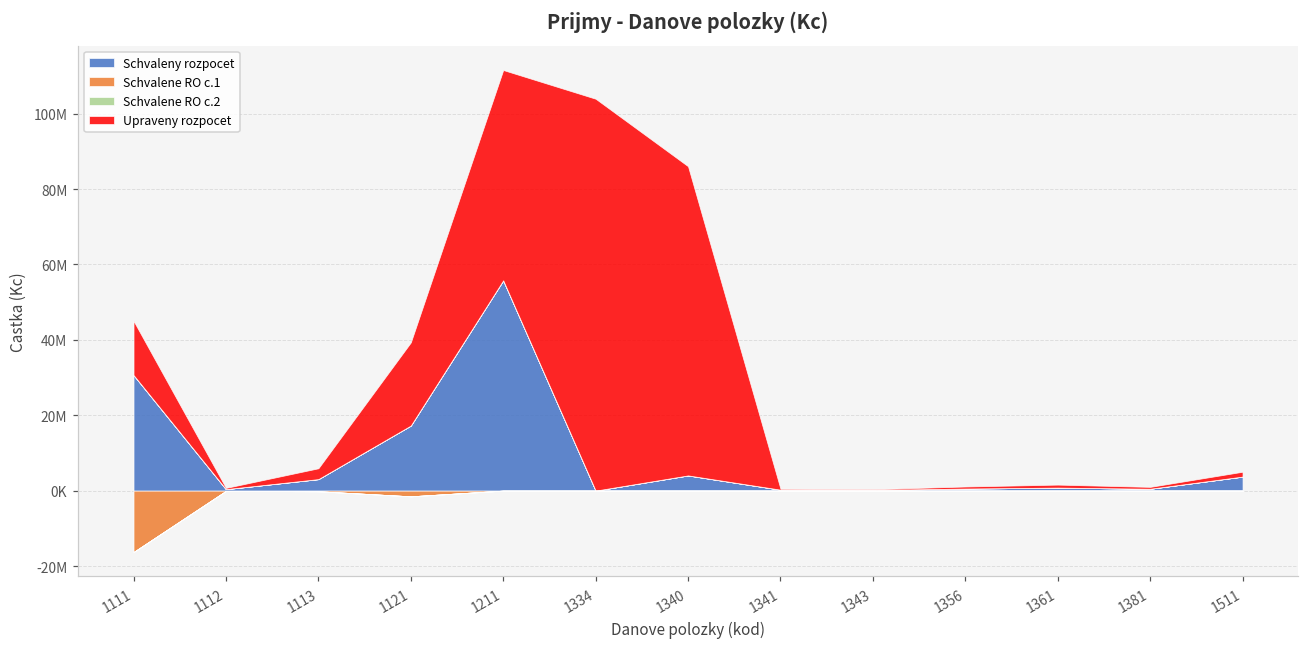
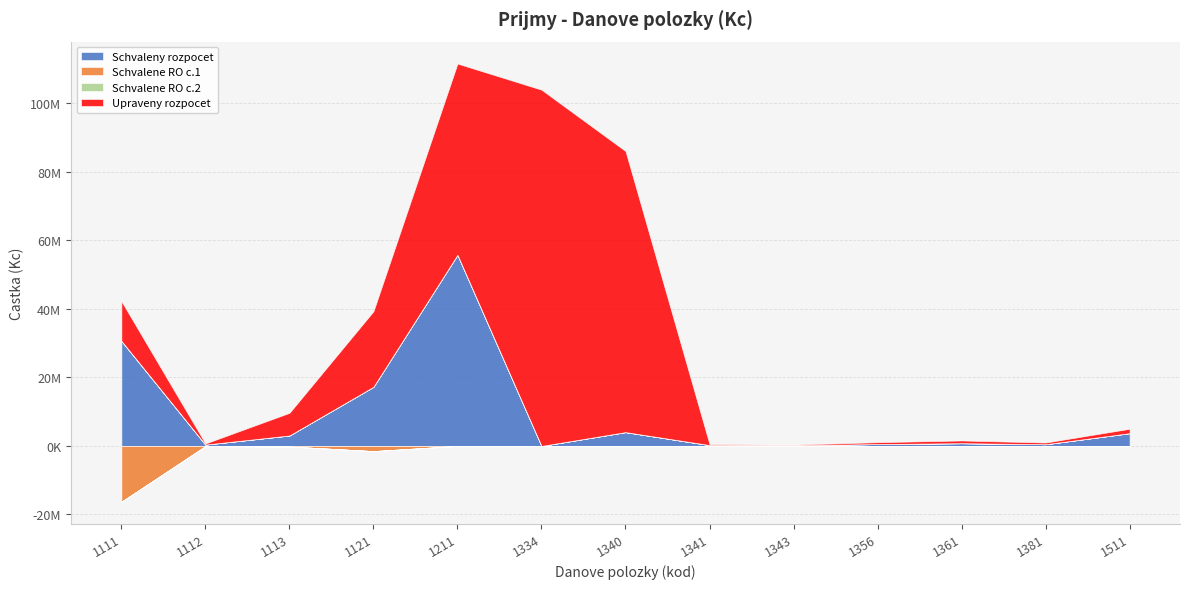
  {
    "Upraveny rozpocet": {
-     "1111": 14000000,
-     "1113": 3000000,
+     "1111": 12000000,
+     "1113": 7000000,
      "1121": 22000000,
      "1211": 56000000,
      "1334": 104000000,
      "1340": 82000000,
      "1361": 1000000,
      "1511": 1000000
    }
  }
